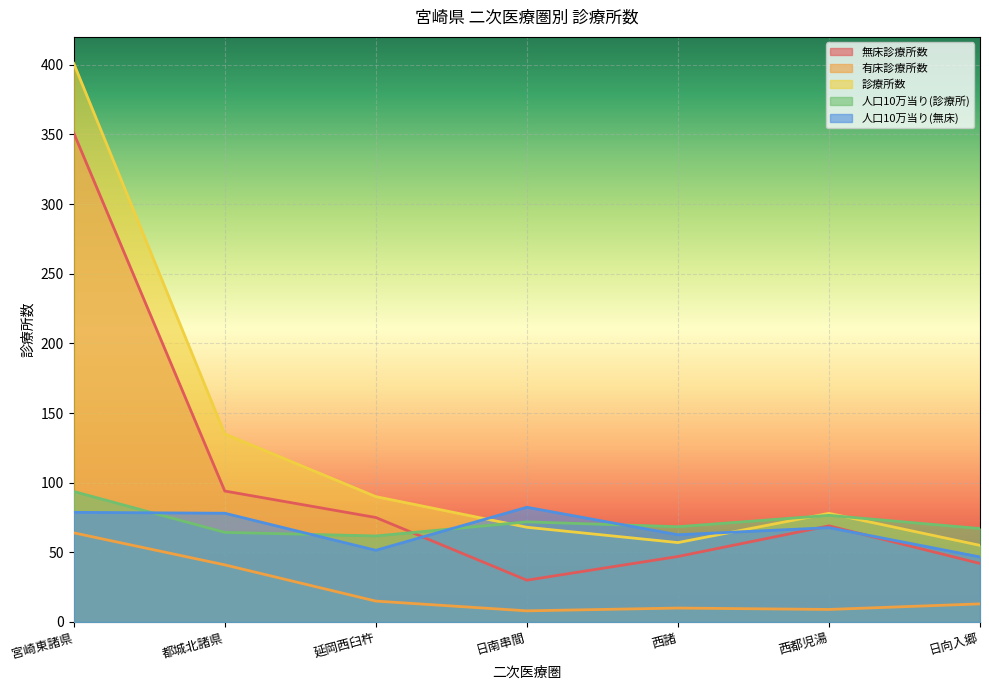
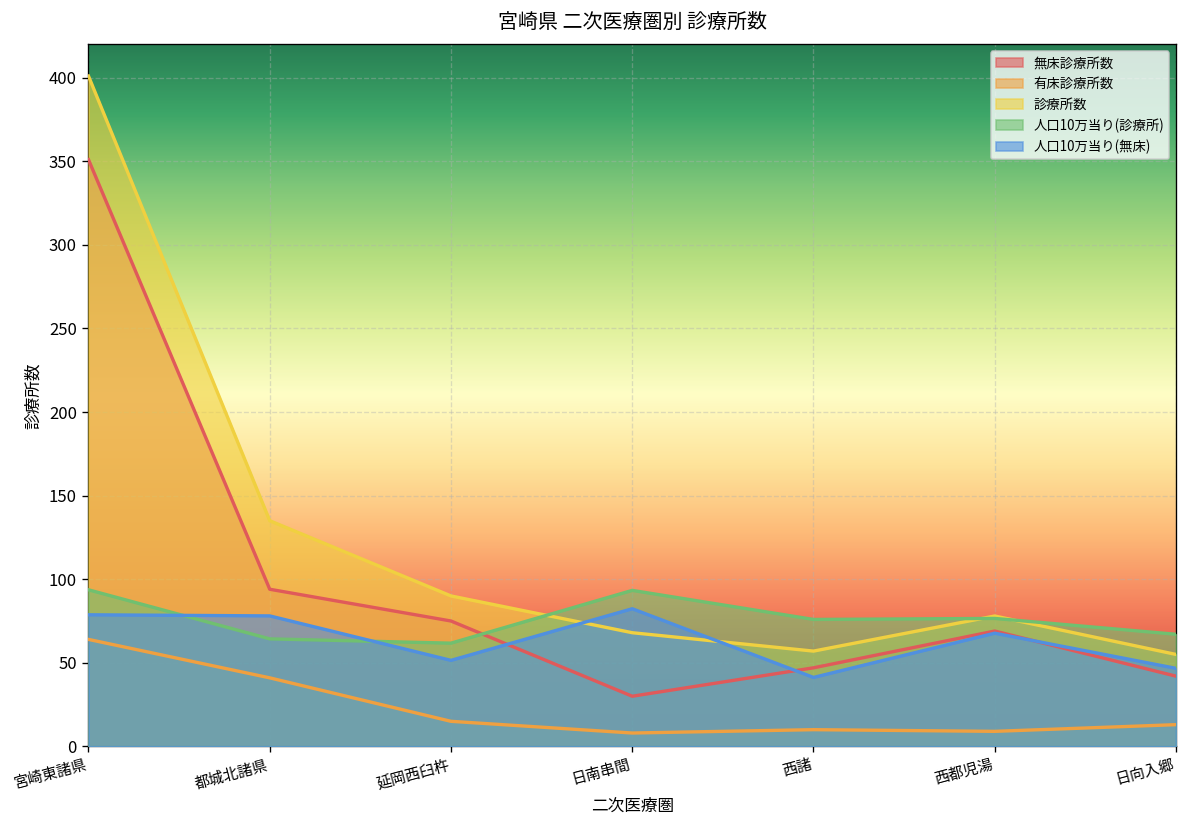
  {
    "無床診療所数": {
      "宮崎東諸県": 351,
      "都城北諸県": 94,
      "延岡西臼杵": 75,
      "日南串間": 30,
      "西諸": 47,
      "日向入郷": 42
    },
    "人口10万当り(診療所)": {
      "宮崎東諸県": 94,
      "都城北諸県": 64,
      "延岡西臼杵": 62,
-     "日南串間": 72,
-     "西諸": 68,
+     "日南串間": 93,
+     "西諸": 76,
      "日向入郷": 67
    },
    "人口10万当り(無床)": {
      "宮崎東諸県": 79,
      "都城北諸県": 78,
      "延岡西臼杵": 51,
      "日南串間": 82,
-     "西諸": 63,
+     "西諸": 41,
      "日向入郷": 47
    }
  }
